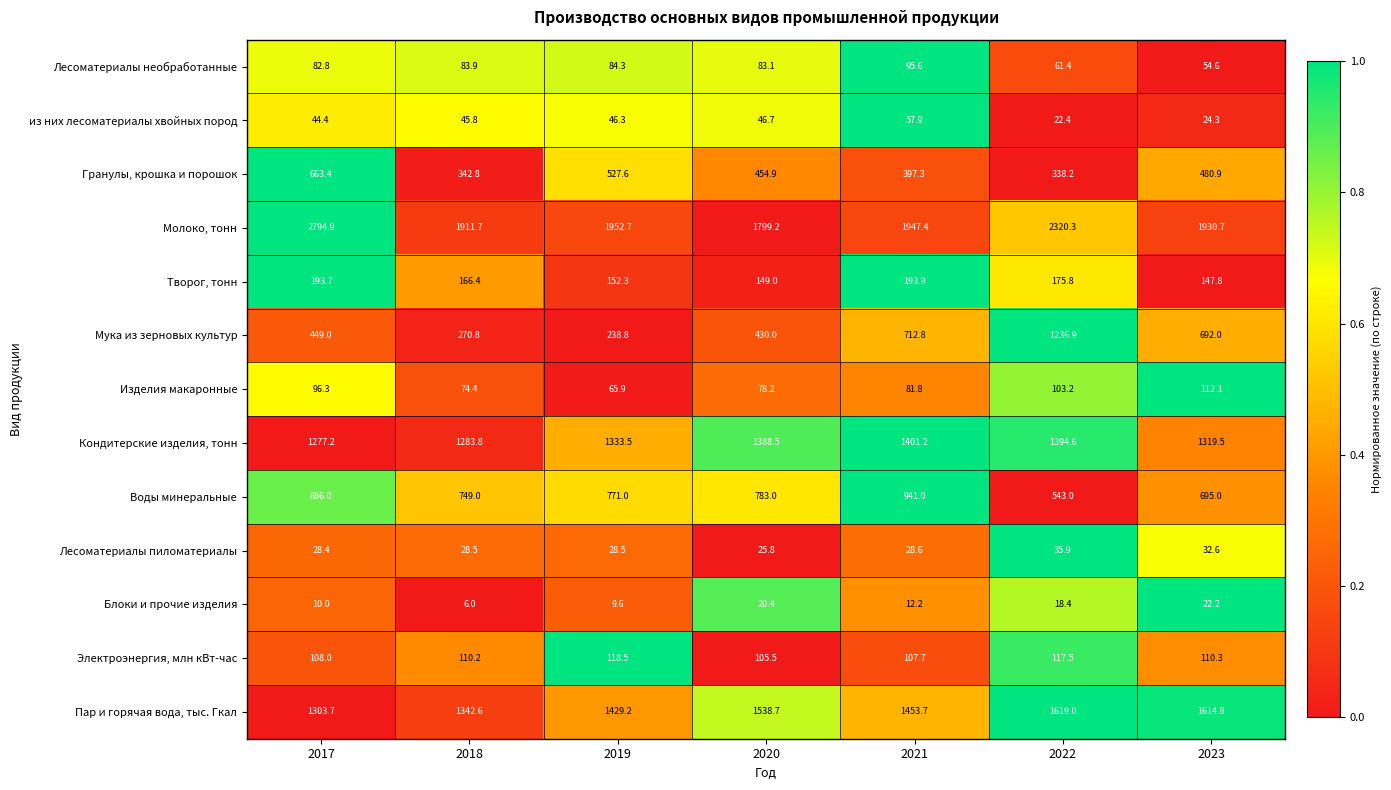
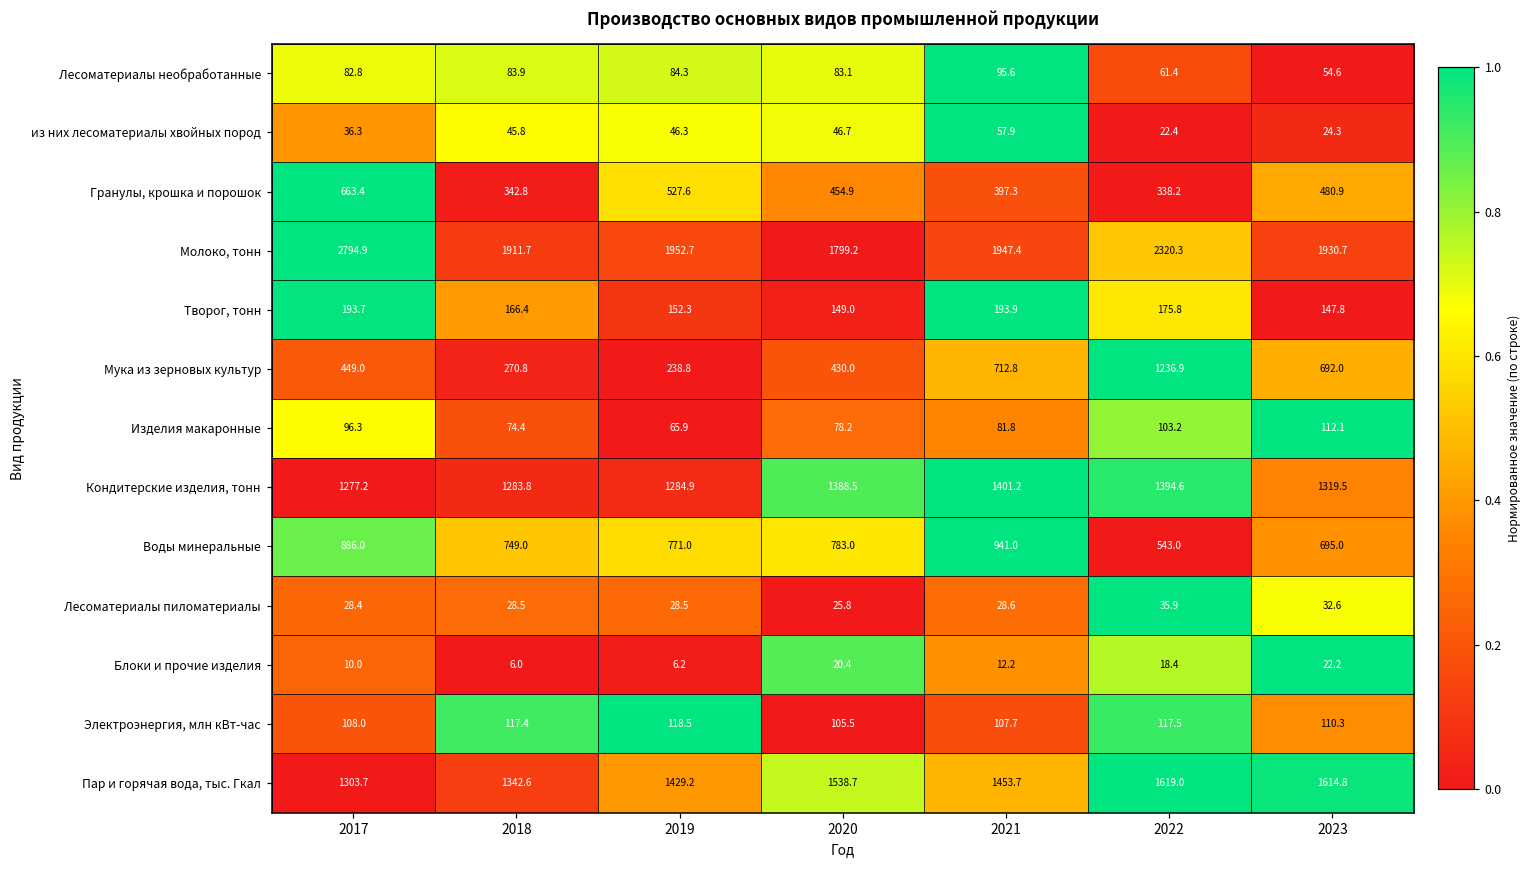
  {
    "Лесоматериалы необработанные": {
      "2017": 82.8,
      "2018": 83.9,
      "2019": 84.3,
      "2020": 83.1,
      "2021": 95.6,
      "2022": 61.4,
      "2023": 54.6
    },
    "из них лесоматериалы хвойных пород": {
-     "2017": 44.4,
+     "2017": 36.3,
      "2018": 45.8,
      "2019": 46.3,
      "2020": 46.7,
      "2021": 57.9,
      "2022": 22.4,
      "2023": 24.3
    },
    "Гранулы, крошка и порошок": {
      "2017": 663.4,
      "2018": 342.8,
      "2019": 527.6,
      "2020": 454.9,
      "2021": 397.3,
      "2022": 338.2,
      "2023": 480.9
    },
    "Молоко, тонн": {
      "2017": 2794.9,
      "2018": 1911.7,
      "2019": 1952.7,
      "2020": 1799.2,
      "2021": 1947.4,
      "2022": 2320.3,
      "2023": 1930.7
    },
    "Творог, тонн": {
      "2017": 193.7,
      "2018": 166.4,
      "2019": 152.3,
      "2020": 149.0,
      "2021": 193.9,
      "2022": 175.8,
      "2023": 147.8
    },
    "Мука из зерновых культур": {
      "2017": 449.0,
      "2018": 270.8,
      "2019": 238.8,
      "2020": 430.0,
      "2021": 712.8,
      "2022": 1236.9,
      "2023": 692.0
    },
    "Изделия макаронные": {
      "2017": 96.3,
      "2018": 74.4,
      "2019": 65.9,
      "2020": 78.2,
      "2021": 81.8,
      "2022": 103.2,
      "2023": 112.1
    },
    "Кондитерские изделия, тонн": {
      "2017": 1277.2,
      "2018": 1283.8,
-     "2019": 1333.5,
+     "2019": 1284.9,
      "2020": 1388.5,
      "2021": 1401.2,
      "2022": 1394.6,
      "2023": 1319.5
    },
    "Воды минеральные": {
      "2017": 886.0,
      "2018": 749.0,
      "2019": 771.0,
      "2020": 783.0,
      "2021": 941.0,
      "2022": 543.0,
      "2023": 695.0
    },
    "Лесоматериалы пиломатериалы": {
      "2017": 28.4,
      "2018": 28.5,
      "2019": 28.5,
      "2020": 25.8,
      "2021": 28.6,
      "2022": 35.9,
      "2023": 32.6
    },
    "Блоки и прочие изделия": {
      "2017": 10.0,
      "2018": 6.0,
-     "2019": 9.6,
+     "2019": 6.2,
      "2020": 20.4,
      "2021": 12.2,
      "2022": 18.4,
      "2023": 22.2
    },
    "Электроэнергия, млн кВт-час": {
      "2017": 108.0,
-     "2018": 110.2,
+     "2018": 117.4,
      "2019": 118.5,
      "2020": 105.5,
      "2021": 107.7,
      "2022": 117.5,
      "2023": 110.3
    },
    "Пар и горячая вода, тыс. Гкал": {
      "2017": 1303.7,
      "2018": 1342.6,
      "2019": 1429.2,
      "2020": 1538.7,
      "2021": 1453.7,
      "2022": 1619.0,
      "2023": 1614.8
    }
  }
